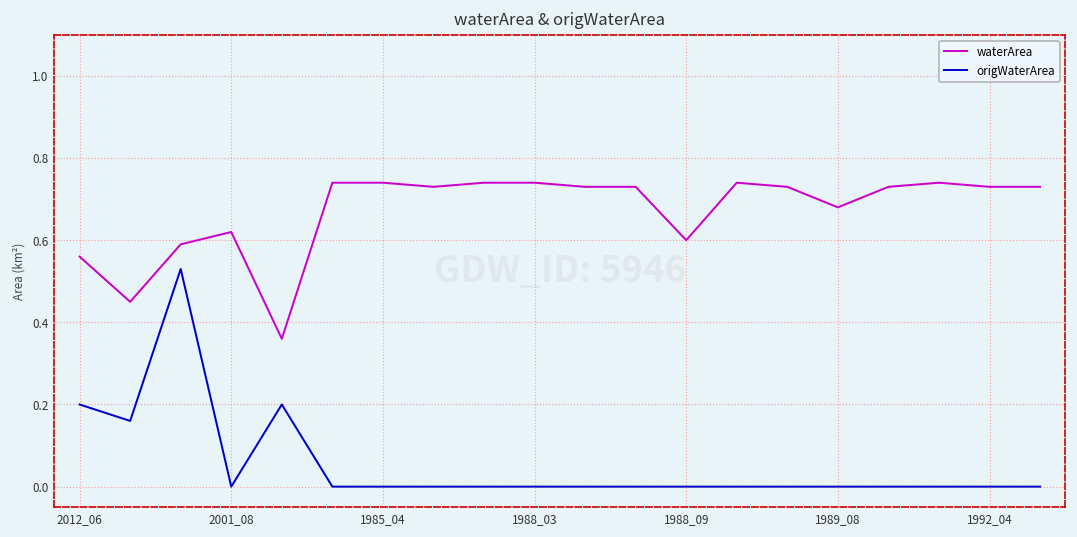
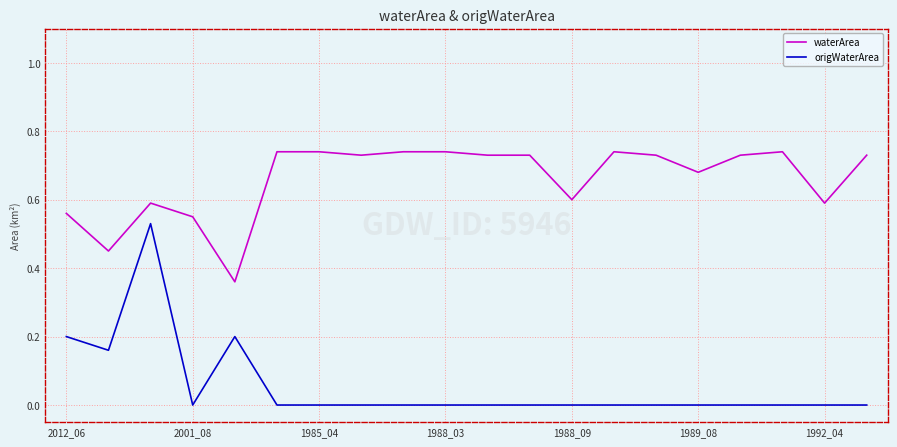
  {
    "waterArea": {
      "2012_06": 0.56,
-     "2001_08": 0.62,
+     "2001_08": 0.55,
      "1985_04": 0.74,
      "1988_03": 0.74,
      "1988_09": 0.60,
      "1989_08": 0.68,
-     "1992_04": 0.73
+     "1992_04": 0.59
    },
    "origWaterArea": {
      "2012_06": 0.20,
      "2001_08": 0.00,
      "1985_04": 0.00,
      "1988_03": 0.00,
      "1988_09": 0.00,
      "1989_08": 0.00,
      "1992_04": 0.00
    }
  }
